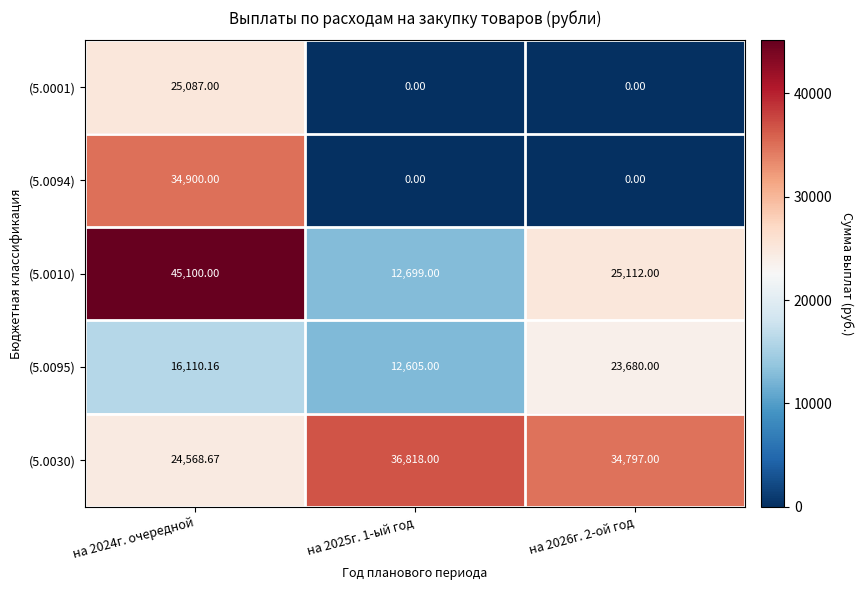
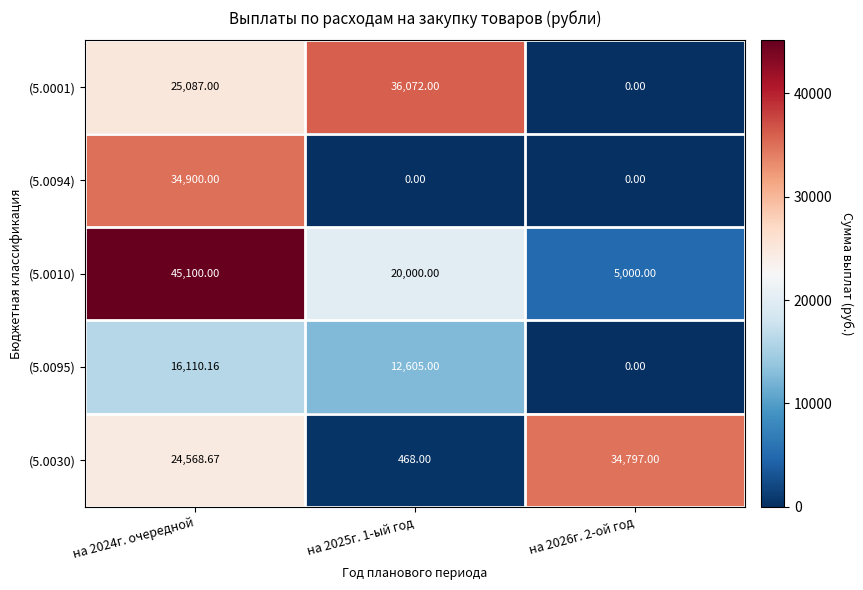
  {
    "(5.0001)": {
      "на 2024г. очередной": "25,087.00",
-     "на 2025г. 1-ый год": "0.00",
+     "на 2025г. 1-ый год": "36,072.00",
      "на 2026г. 2-ой год": "0.00"
    },
    "(5.0094)": {
      "на 2024г. очередной": "34,900.00",
      "на 2025г. 1-ый год": "0.00",
      "на 2026г. 2-ой год": "0.00"
    },
    "(5.0010)": {
      "на 2024г. очередной": "45,100.00",
-     "на 2025г. 1-ый год": "12,699.00",
-     "на 2026г. 2-ой год": "25,112.00"
+     "на 2025г. 1-ый год": "20,000.00",
+     "на 2026г. 2-ой год": "5,000.00"
    },
    "(5.0095)": {
      "на 2024г. очередной": "16,110.16",
      "на 2025г. 1-ый год": "12,605.00",
-     "на 2026г. 2-ой год": "23,680.00"
+     "на 2026г. 2-ой год": "0.00"
    },
    "(5.0030)": {
      "на 2024г. очередной": "24,568.67",
-     "на 2025г. 1-ый год": "36,818.00",
+     "на 2025г. 1-ый год": "468.00",
      "на 2026г. 2-ой год": "34,797.00"
    }
  }
